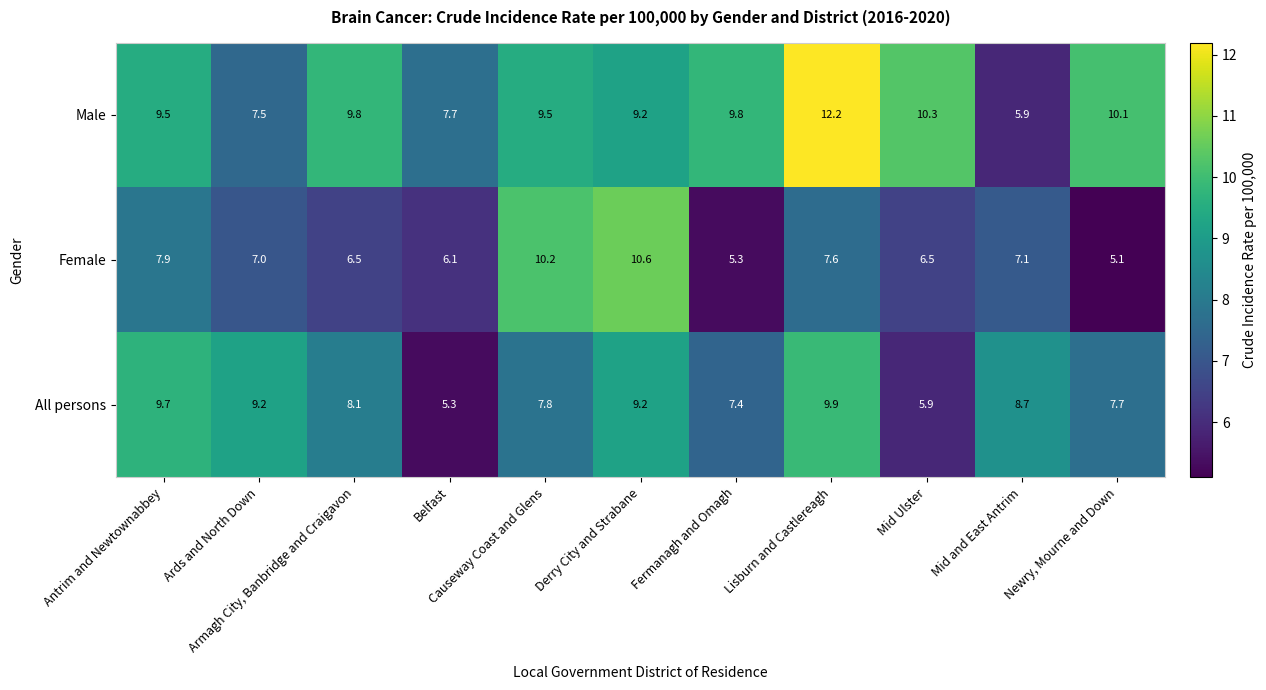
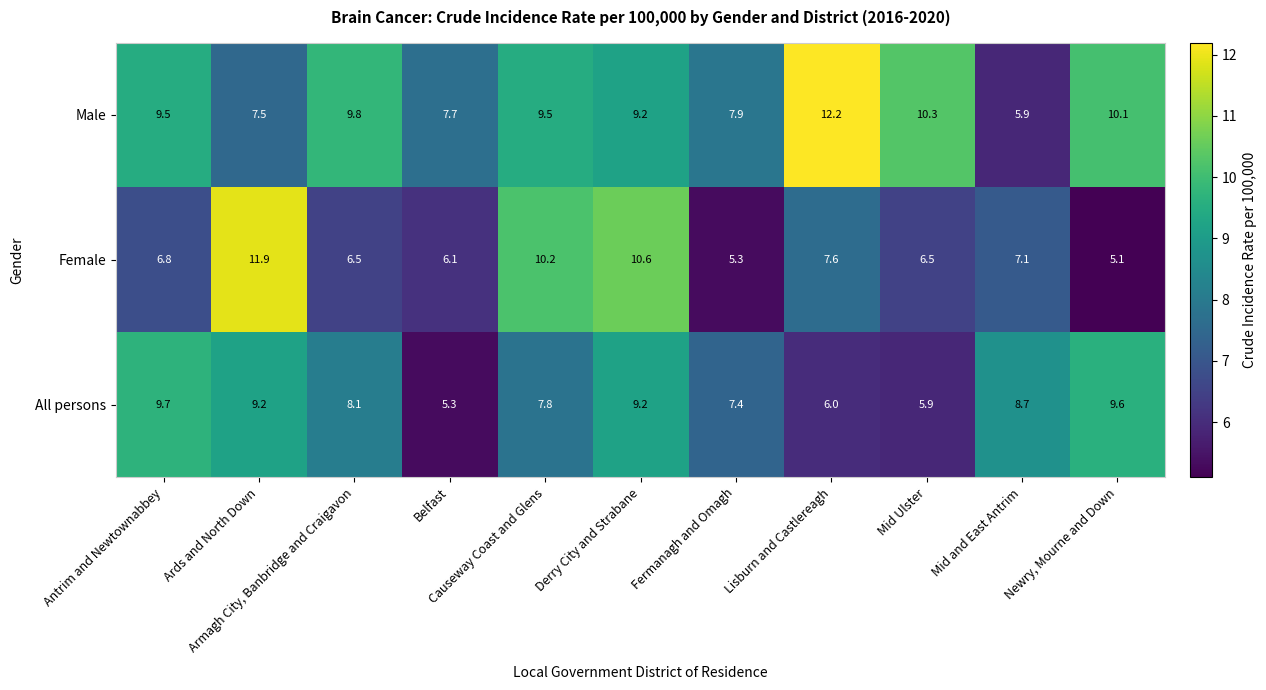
  {
    "Male": {
      "Antrim and Newtownabbey": 9.5,
      "Ards and North Down": 7.5,
      "Armagh City, Banbridge and Craigavon": 9.8,
      "Belfast": 7.7,
      "Causeway Coast and Glens": 9.5,
      "Derry City and Strabane": 9.2,
-     "Fermanagh and Omagh": 9.8,
+     "Fermanagh and Omagh": 7.9,
      "Lisburn and Castlereagh": 12.2,
      "Mid Ulster": 10.3,
      "Mid and East Antrim": 5.9,
      "Newry, Mourne and Down": 10.1
    },
    "Female": {
-     "Antrim and Newtownabbey": 7.9,
-     "Ards and North Down": 7.0,
+     "Antrim and Newtownabbey": 6.8,
+     "Ards and North Down": 11.9,
      "Armagh City, Banbridge and Craigavon": 6.5,
      "Belfast": 6.1,
      "Causeway Coast and Glens": 10.2,
      "Derry City and Strabane": 10.6,
      "Fermanagh and Omagh": 5.3,
      "Lisburn and Castlereagh": 7.6,
      "Mid Ulster": 6.5,
      "Mid and East Antrim": 7.1,
      "Newry, Mourne and Down": 5.1
    },
    "All persons": {
      "Antrim and Newtownabbey": 9.7,
      "Ards and North Down": 9.2,
      "Armagh City, Banbridge and Craigavon": 8.1,
      "Belfast": 5.3,
      "Causeway Coast and Glens": 7.8,
      "Derry City and Strabane": 9.2,
      "Fermanagh and Omagh": 7.4,
-     "Lisburn and Castlereagh": 9.9,
+     "Lisburn and Castlereagh": 6.0,
      "Mid Ulster": 5.9,
      "Mid and East Antrim": 8.7,
-     "Newry, Mourne and Down": 7.7
+     "Newry, Mourne and Down": 9.6
    }
  }
